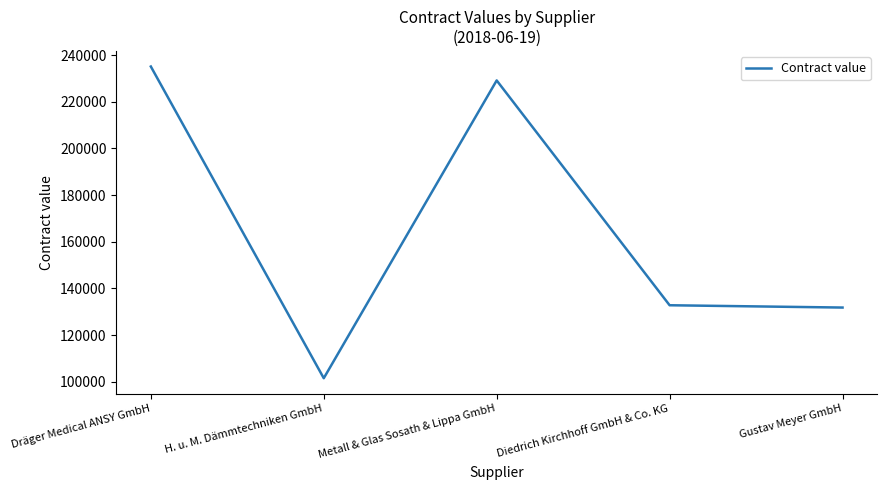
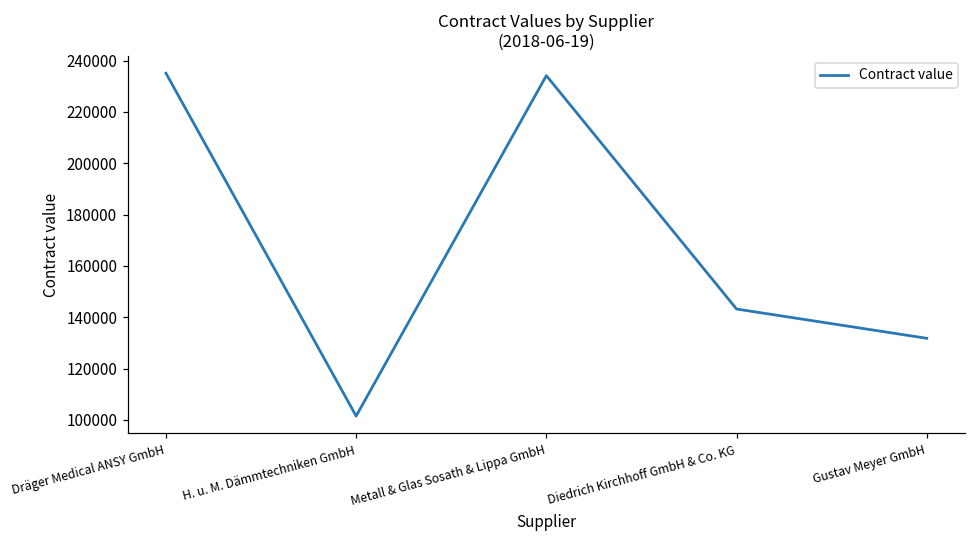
  {
    "Dräger Medical ANSY GmbH": 235000,
    "H. u. M. Dämmtechniken GmbH": 102000,
-   "Metall & Glas Sosath & Lippa GmbH": 229000,
-   "Diedrich Kirchhoff GmbH & Co. KG": 133000,
+   "Metall & Glas Sosath & Lippa GmbH": 234000,
+   "Diedrich Kirchhoff GmbH & Co. KG": 143000,
    "Gustav Meyer GmbH": 132000
  }
